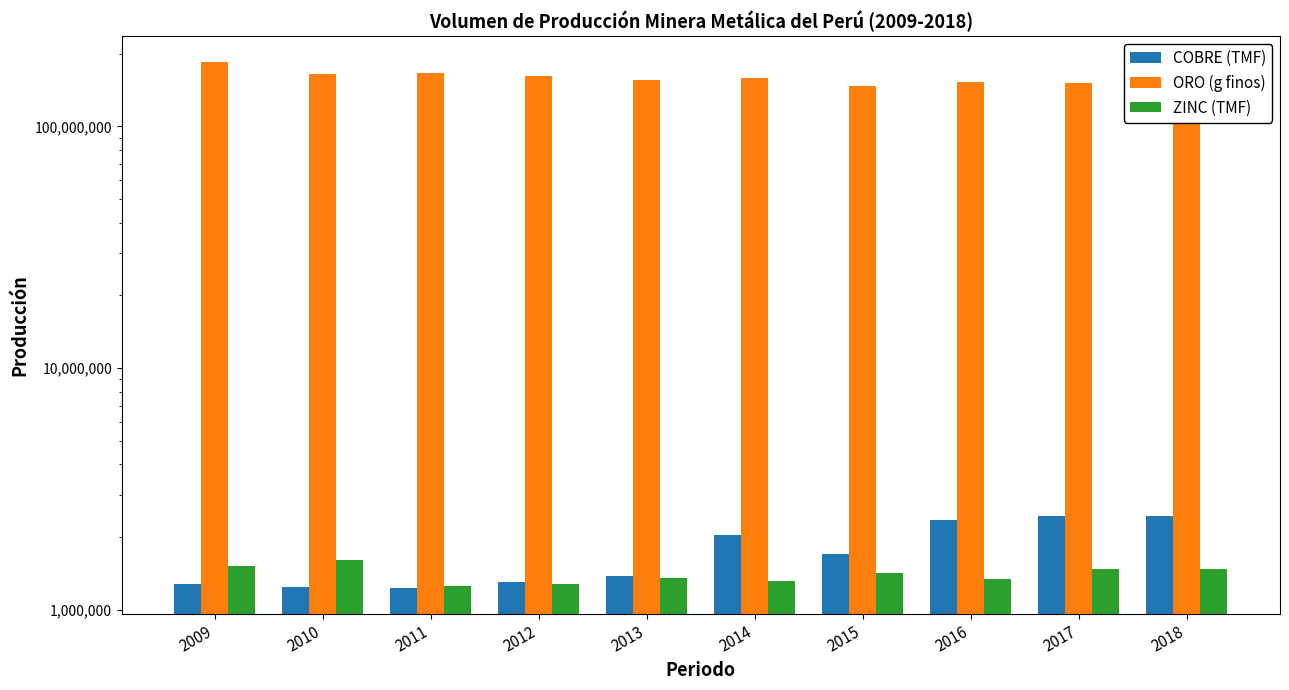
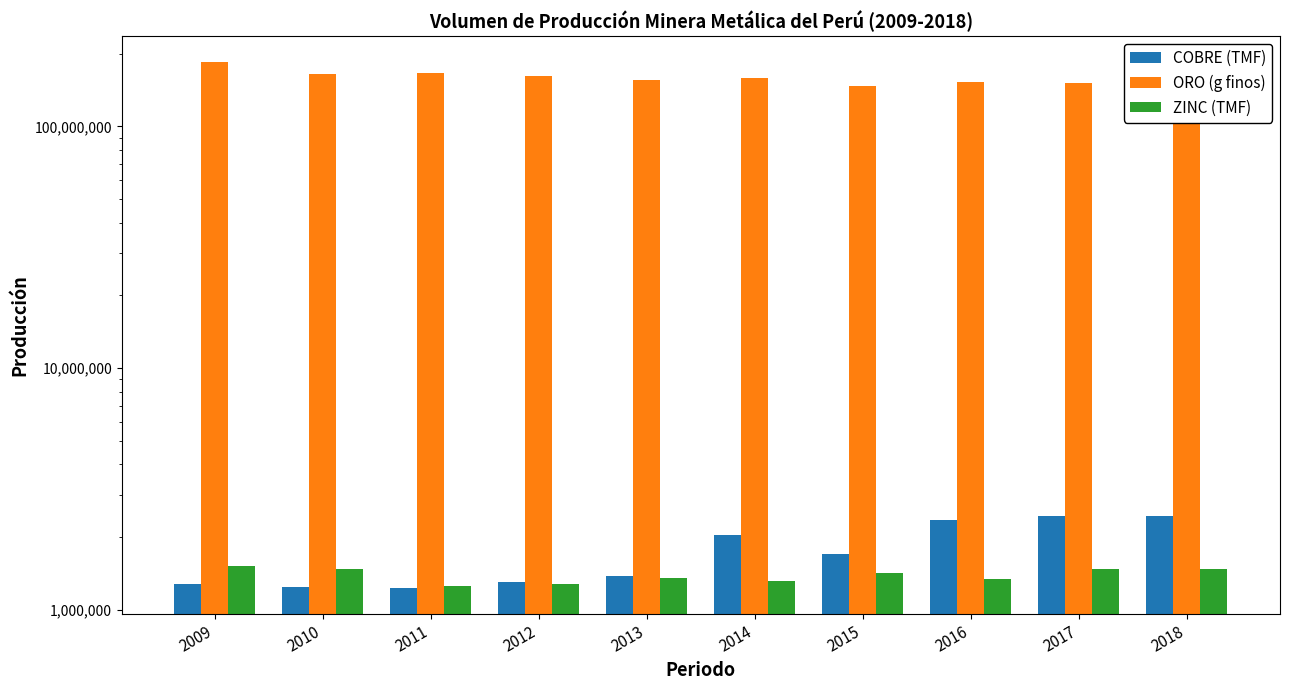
  {
    "COBRE (TMF)": {
      "2009": "1,300,000",
      "2010": "1,200,000",
      "2011": "1,200,000",
      "2012": "1,300,000",
      "2013": "1,400,000",
      "2014": "2,000,000",
      "2015": "1,700,000",
      "2016": "2,400,000",
      "2017": "2,400,000",
      "2018": "2,400,000"
    },
    "ORO (g finos)": {
      "2009": "180,000,000",
      "2010": "160,000,000",
      "2011": "170,000,000",
      "2012": "160,000,000",
      "2013": "160,000,000",
      "2014": "160,000,000",
      "2015": "150,000,000",
      "2016": "150,000,000",
      "2017": "150,000,000"
    },
    "ZINC (TMF)": {
      "2009": "1,500,000",
-     "2010": "1,600,000",
+     "2010": "1,500,000",
      "2011": "1,300,000",
      "2012": "1,300,000",
      "2013": "1,400,000",
      "2014": "1,300,000",
      "2015": "1,400,000",
      "2016": "1,300,000",
      "2017": "1,500,000",
      "2018": "1,500,000"
    }
  }
